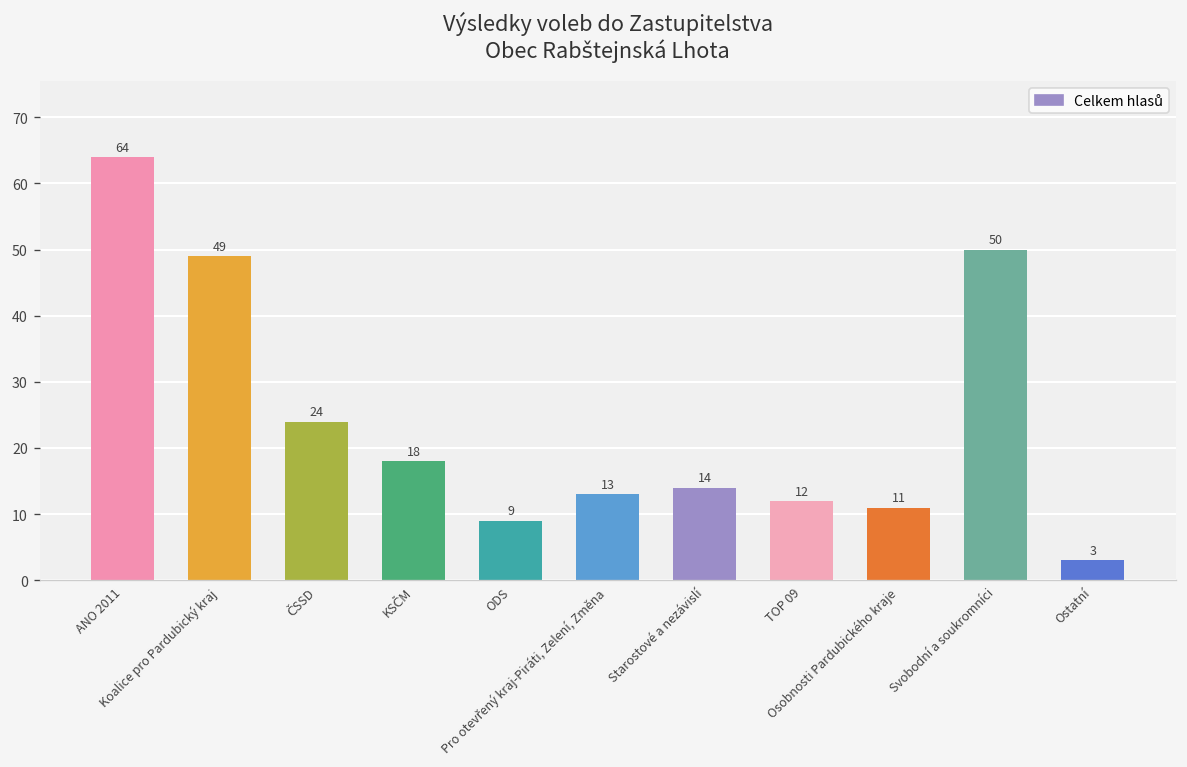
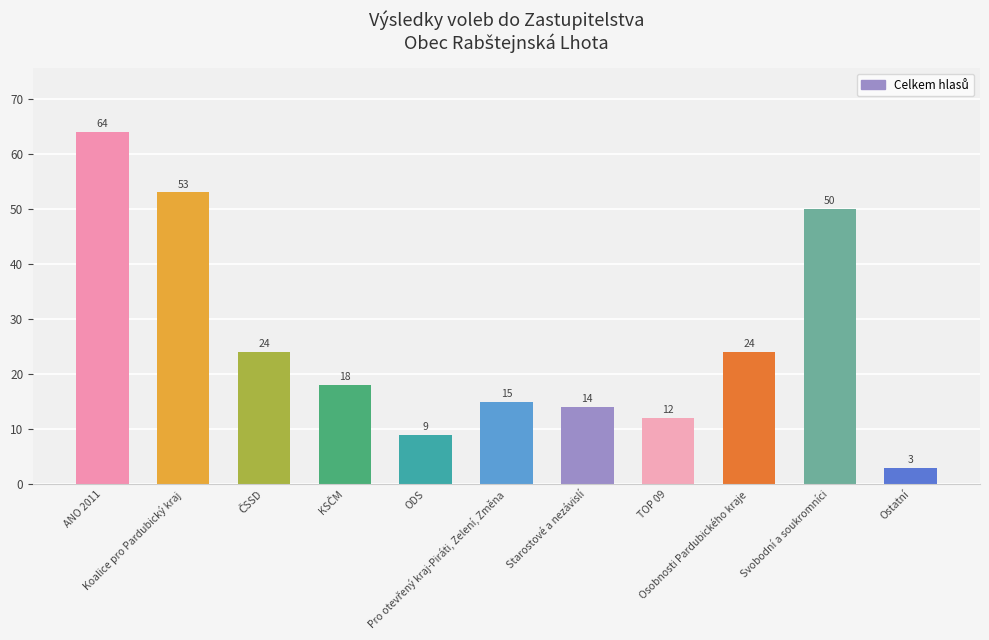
  {
    "ANO 2011": 64,
-   "Koalice pro Pardubický kraj": 49,
+   "Koalice pro Pardubický kraj": 53,
    "ČSSD": 24,
    "KSČM": 18,
    "ODS": 9,
-   "Pro otevřený kraj-Piráti, Zelení, Změna": 13,
+   "Pro otevřený kraj-Piráti, Zelení, Změna": 15,
    "Starostové a nezávislí": 14,
    "TOP 09": 12,
-   "Osobnosti Pardubického kraje": 11,
+   "Osobnosti Pardubického kraje": 24,
    "Svobodní a soukromníci": 50,
    "Ostatní": 3
  }
